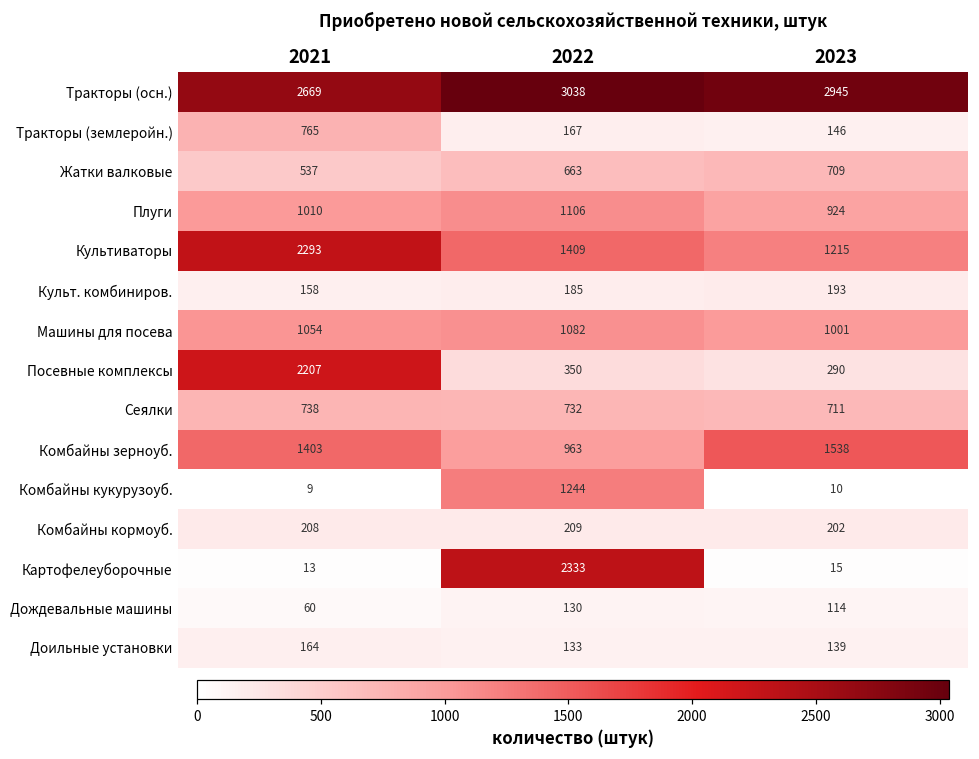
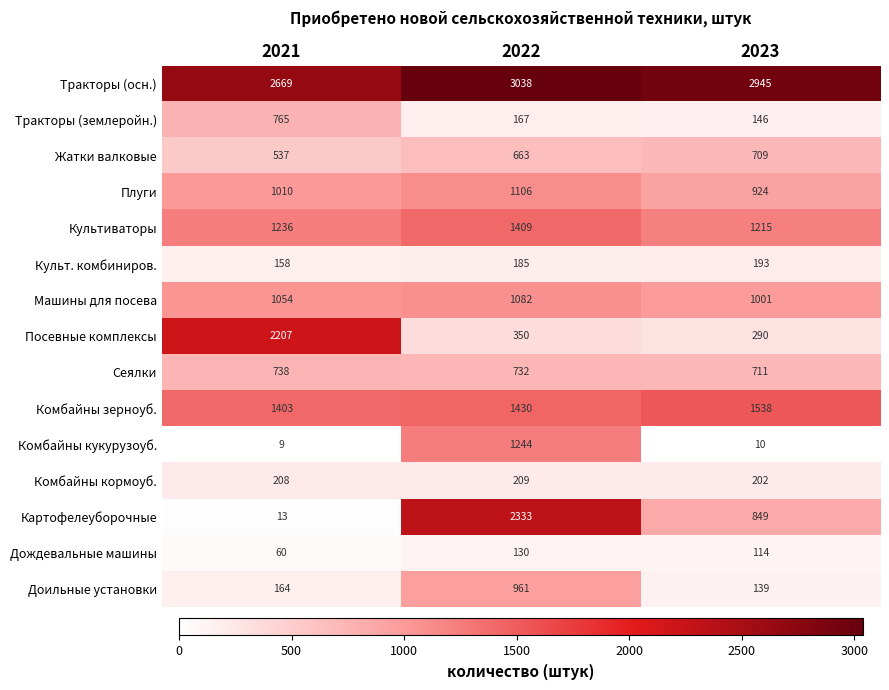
  {
    "Тракторы (осн.)": {
      "2021": 2669,
      "2022": 3038,
      "2023": 2945
    },
    "Тракторы (землеройн.)": {
      "2021": 765,
      "2022": 167,
      "2023": 146
    },
    "Жатки валковые": {
      "2021": 537,
      "2022": 663,
      "2023": 709
    },
    "Плуги": {
      "2021": 1010,
      "2022": 1106,
      "2023": 924
    },
    "Культиваторы": {
-     "2021": 2293,
+     "2021": 1236,
      "2022": 1409,
      "2023": 1215
    },
    "Культ. комбиниров.": {
      "2021": 158,
      "2022": 185,
      "2023": 193
    },
    "Машины для посева": {
      "2021": 1054,
      "2022": 1082,
      "2023": 1001
    },
    "Посевные комплексы": {
      "2021": 2207,
      "2022": 350,
      "2023": 290
    },
    "Сеялки": {
      "2021": 738,
      "2022": 732,
      "2023": 711
    },
    "Комбайны зерноуб.": {
      "2021": 1403,
-     "2022": 963,
+     "2022": 1430,
      "2023": 1538
    },
    "Комбайны кукурузоуб.": {
      "2021": 9,
      "2022": 1244,
      "2023": 10
    },
    "Комбайны кормоуб.": {
      "2021": 208,
      "2022": 209,
      "2023": 202
    },
    "Картофелеуборочные": {
      "2021": 13,
      "2022": 2333,
-     "2023": 15
+     "2023": 849
    },
    "Дождевальные машины": {
      "2021": 60,
      "2022": 130,
      "2023": 114
    },
    "Доильные установки": {
      "2021": 164,
-     "2022": 133,
+     "2022": 961,
      "2023": 139
    }
  }
